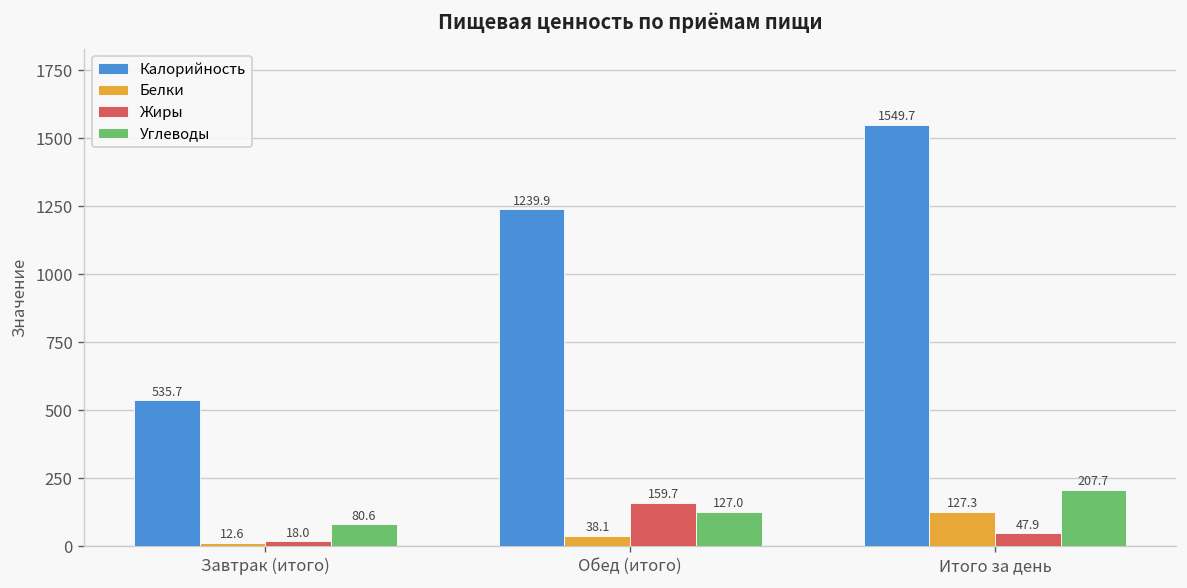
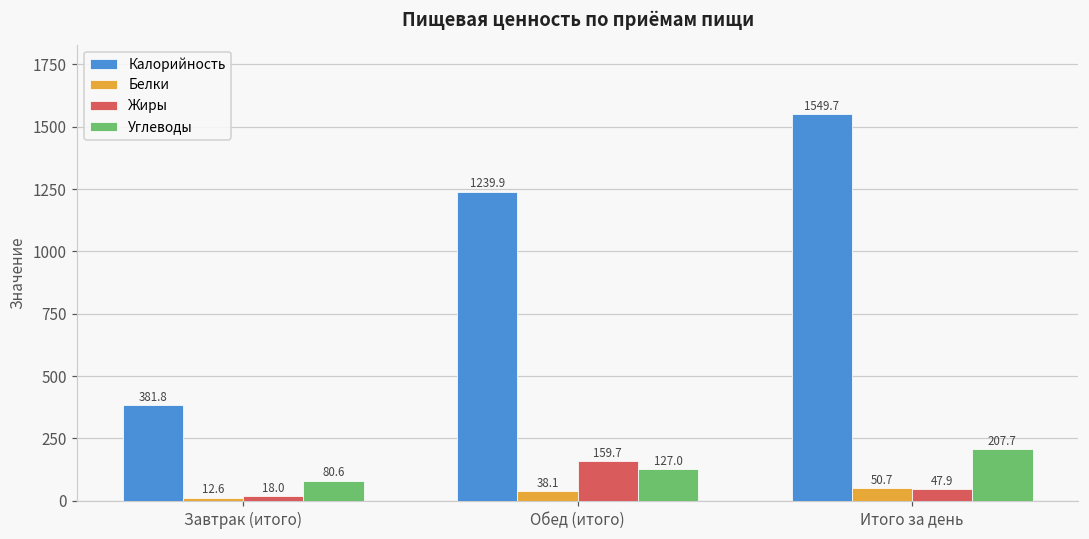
  {
    "Калорийность": {
-     "Завтрак (итого)": 535.7,
+     "Завтрак (итого)": 381.8,
      "Обед (итого)": 1239.9,
      "Итого за день": 1549.7
    },
    "Белки": {
      "Завтрак (итого)": 12.6,
      "Обед (итого)": 38.1,
-     "Итого за день": 127.3
+     "Итого за день": 50.7
    },
    "Жиры": {
      "Завтрак (итого)": 18.0,
      "Обед (итого)": 159.7,
      "Итого за день": 47.9
    },
    "Углеводы": {
      "Завтрак (итого)": 80.6,
      "Обед (итого)": 127.0,
      "Итого за день": 207.7
    }
  }
